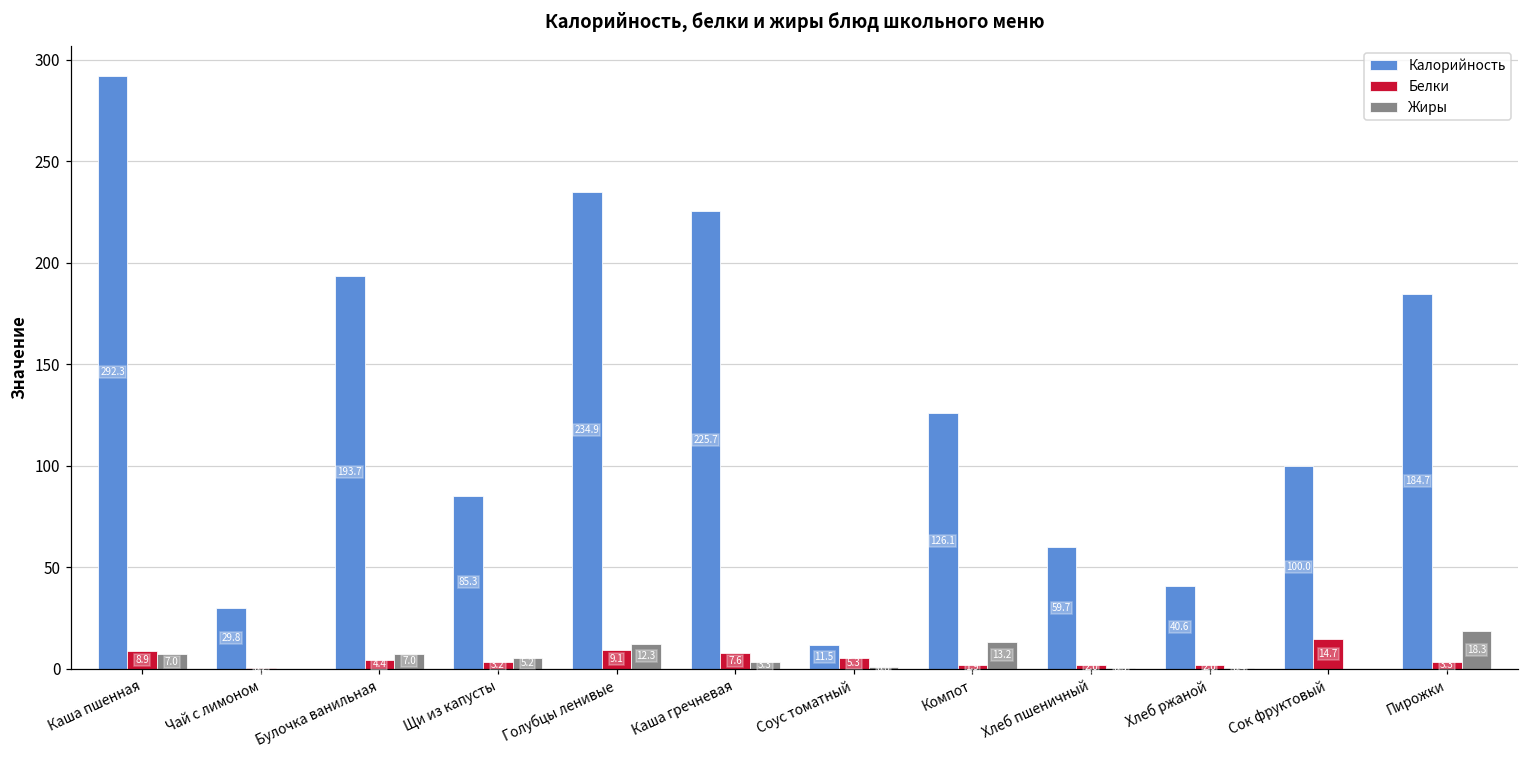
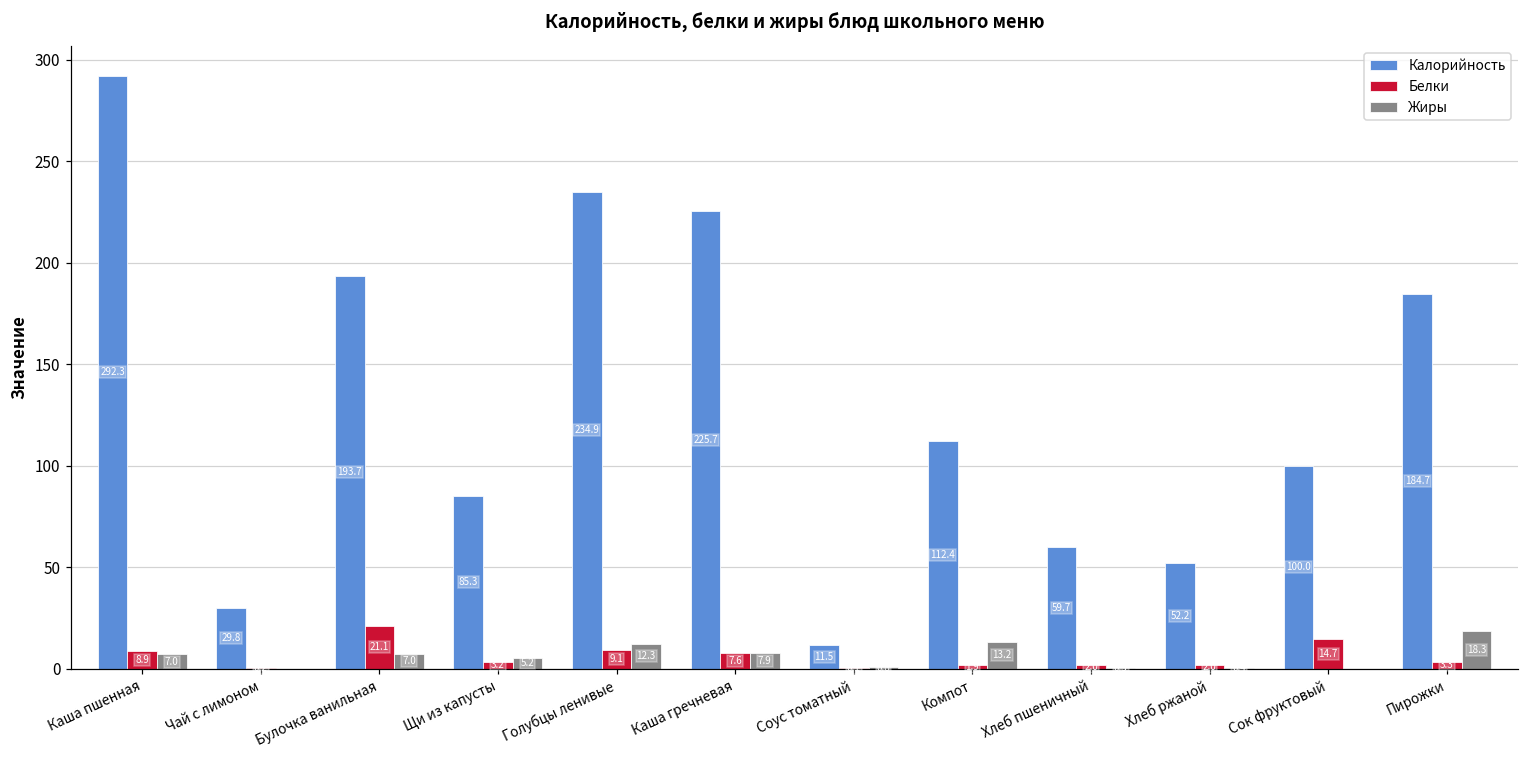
  {
    "Калорийность": {
-     "Компот": 126.1,
-     "Хлеб ржаной": 40.6
+     "Компот": 112.4,
+     "Хлеб ржаной": 52.2
    },
    "Белки": {
-     "Булочка ванильная": 4.4,
-     "Соус томатный": 5
+     "Булочка ванильная": 21.1,
+     "Соус томатный": 0
    },
    "Жиры": {
-     "Каша гречневая": 3.3
+     "Каша гречневая": 7.9
    }
  }
